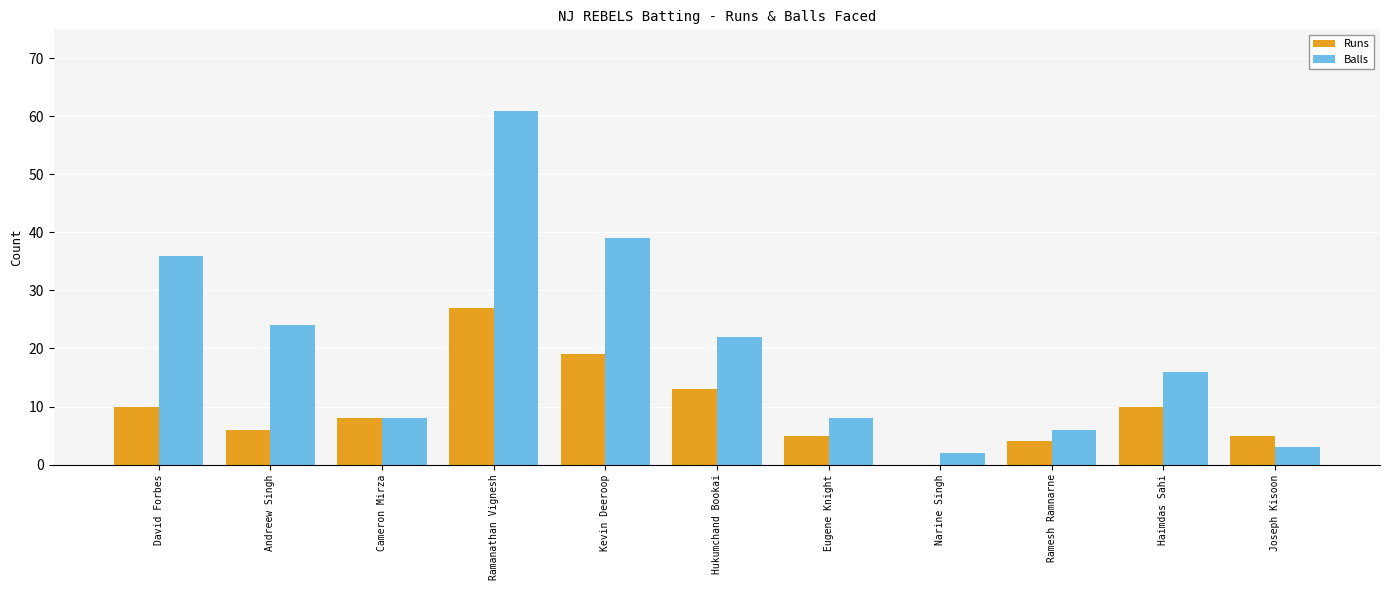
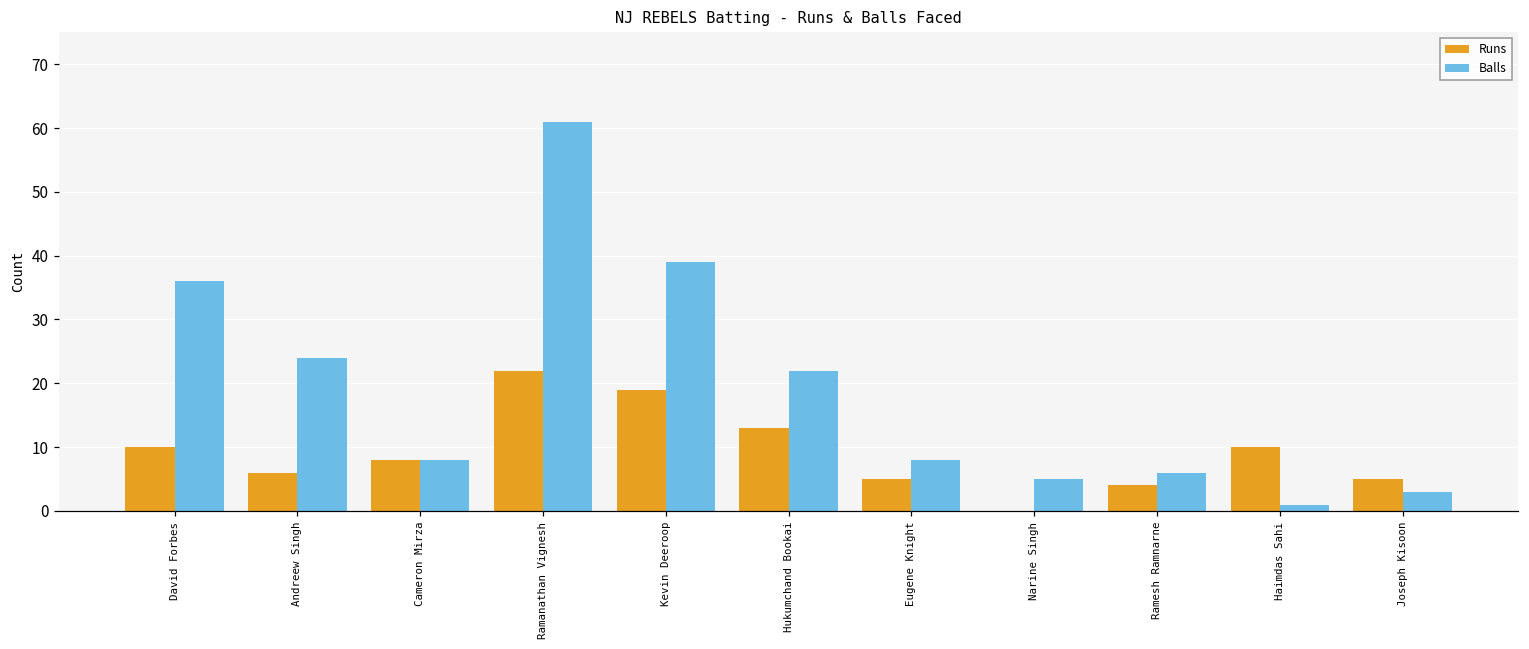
  {
    "Runs": {
      "David Forbes": 10,
      "Andreew Singh": 6,
      "Cameron Mirza": 8,
-     "Ramanathan Vignesh": 27,
+     "Ramanathan Vignesh": 22,
      "Kevin Deeroop": 19,
      "Hukumchand Bookai": 13,
      "Eugene Knight": 5,
      "Narine Singh": 0,
      "Ramesh Ramnarne": 4,
      "Haimdas Sahi": 10,
      "Joseph Kisoon": 5
    },
    "Balls": {
      "David Forbes": 36,
      "Andreew Singh": 24,
      "Cameron Mirza": 8,
      "Ramanathan Vignesh": 61,
      "Kevin Deeroop": 39,
      "Hukumchand Bookai": 22,
      "Eugene Knight": 8,
-     "Narine Singh": 2,
+     "Narine Singh": 5,
      "Ramesh Ramnarne": 6,
-     "Haimdas Sahi": 16,
+     "Haimdas Sahi": 1,
      "Joseph Kisoon": 3
    }
  }
